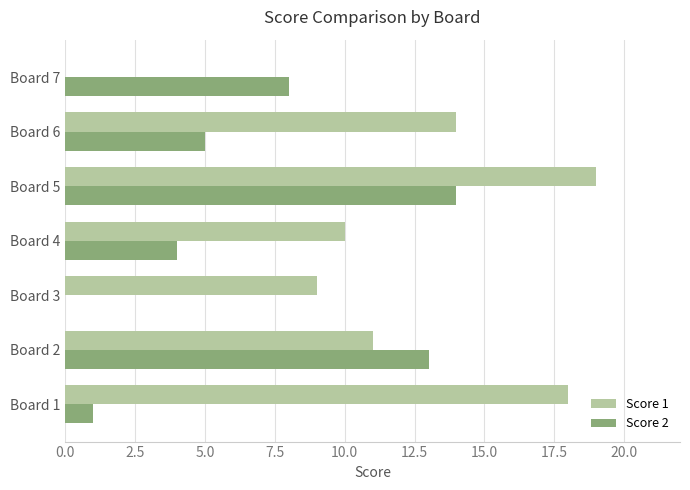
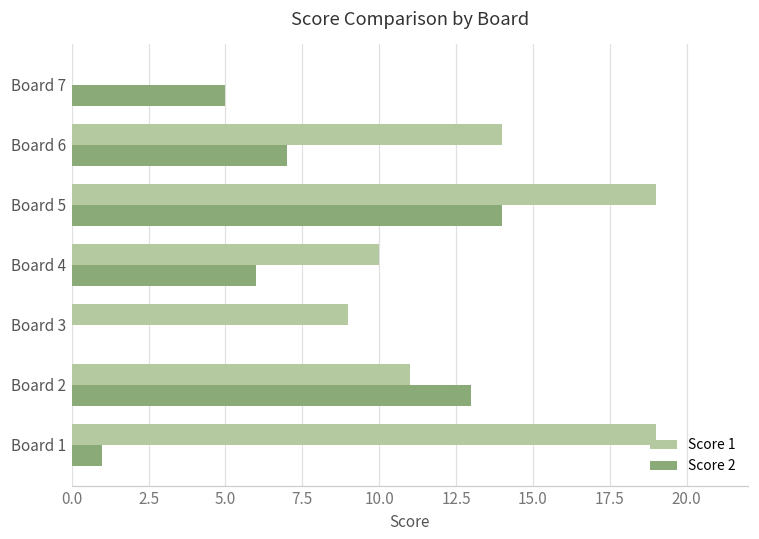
  {
    "Score 1": {
      "Board 7": 0,
      "Board 6": 14,
      "Board 5": 19,
      "Board 4": 10,
      "Board 3": 9,
      "Board 2": 11,
-     "Board 1": 18
+     "Board 1": 19
    },
    "Score 2": {
-     "Board 7": 8,
-     "Board 6": 5,
+     "Board 7": 5,
+     "Board 6": 7,
      "Board 5": 14,
-     "Board 4": 4,
+     "Board 4": 6,
      "Board 3": 0,
      "Board 2": 13,
      "Board 1": 1
    }
  }
